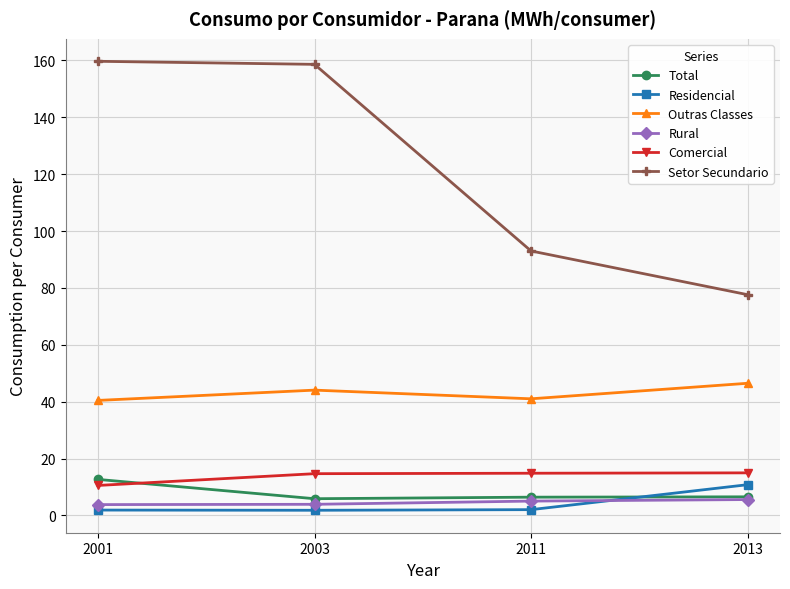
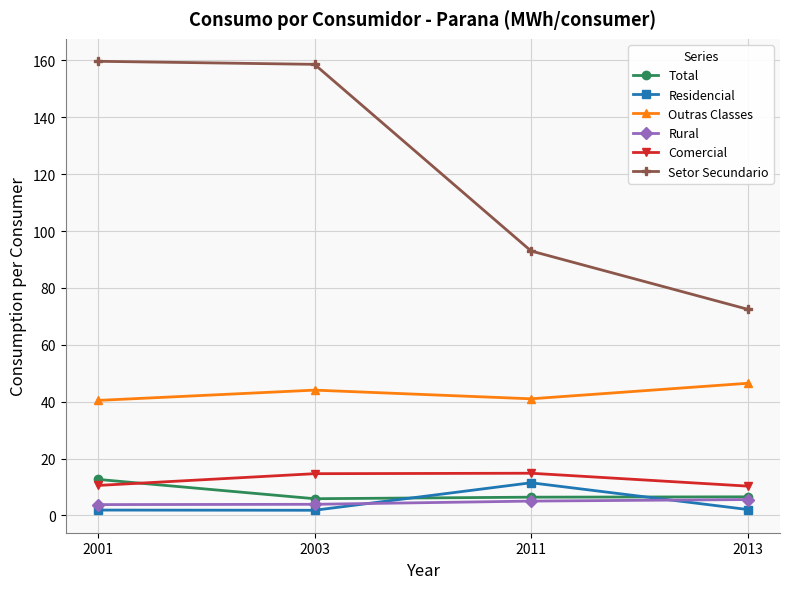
  {
    "Total": {
      "2001": 13,
      "2003": 6,
      "2011": 6,
      "2013": 7
    },
    "Residencial": {
      "2001": 2,
      "2003": 2,
-     "2011": 2,
-     "2013": 11
+     "2011": 11,
+     "2013": 2
    },
    "Outras Classes": {
      "2001": 40,
      "2003": 44,
      "2011": 41,
      "2013": 46
    },
    "Rural": {
      "2001": 4,
      "2003": 4,
      "2011": 5,
      "2013": 6
    },
    "Comercial": {
      "2001": 11,
      "2003": 15,
      "2011": 15,
-     "2013": 15
+     "2013": 10
    },
    "Setor Secundario": {
      "2001": 160,
      "2003": 159,
      "2011": 93,
-     "2013": 78
+     "2013": 72
    }
  }
